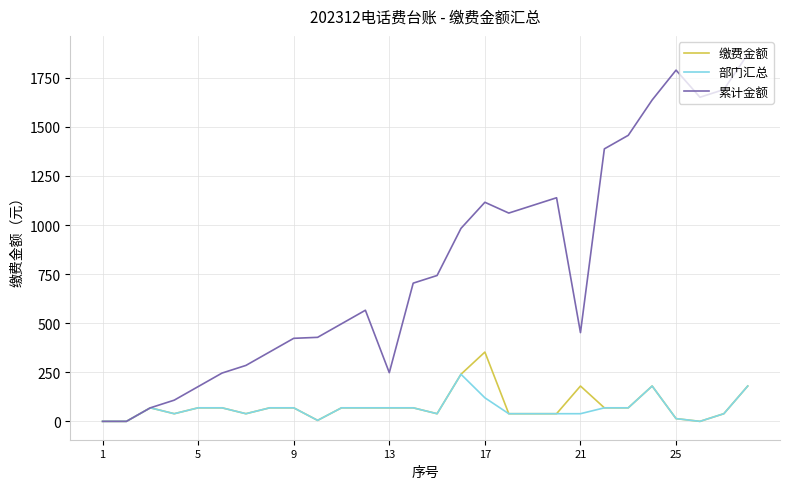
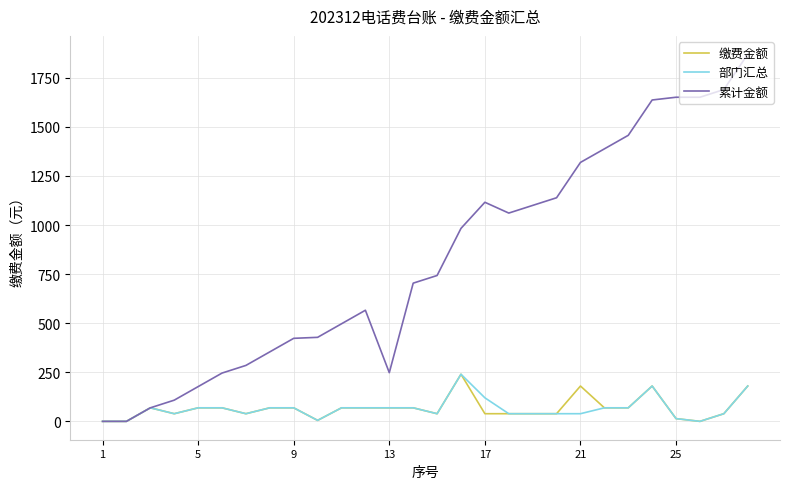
  {
    "缴费金额": {
-     "17": 350,
+     "17": 40,
      "21": 180
    },
    "部门汇总": {
      "17": 120,
      "21": 40
    },
    "累计金额": {
      "5": 180,
      "9": 420,
      "13": 250,
      "17": 1120,
-     "21": 450,
-     "25": 1790
+     "21": 1320,
+     "25": 1650
    }
  }
